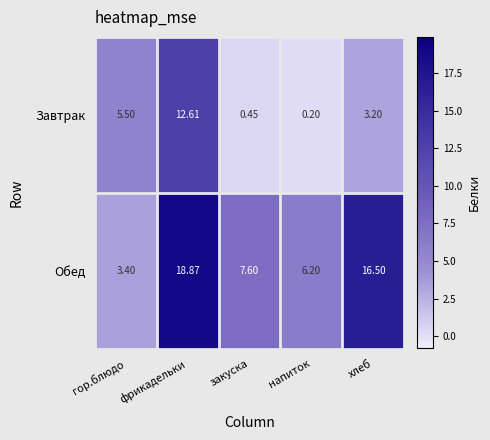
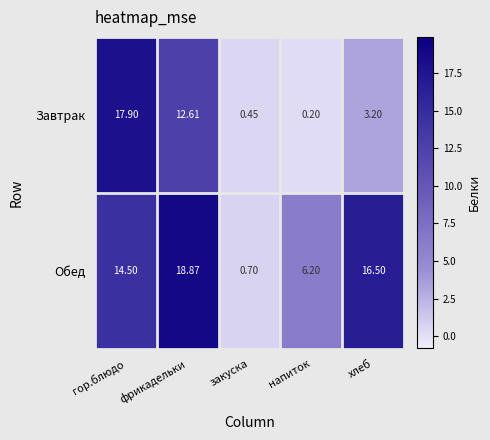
  {
    "Завтрак": {
-     "гор.блюдо": 5.50,
+     "гор.блюдо": 17.90,
      "фрикадельки": 12.61,
      "закуска": 0.45,
      "напиток": 0.20,
      "хлеб": 3.20
    },
    "Обед": {
-     "гор.блюдо": 3.40,
+     "гор.блюдо": 14.50,
      "фрикадельки": 18.87,
-     "закуска": 7.60,
+     "закуска": 0.70,
      "напиток": 6.20,
      "хлеб": 16.50
    }
  }
